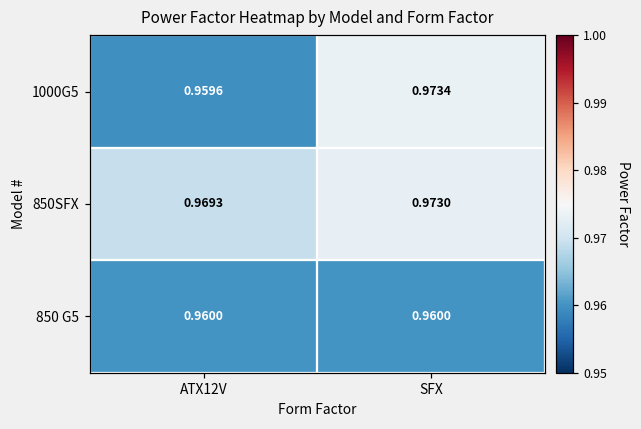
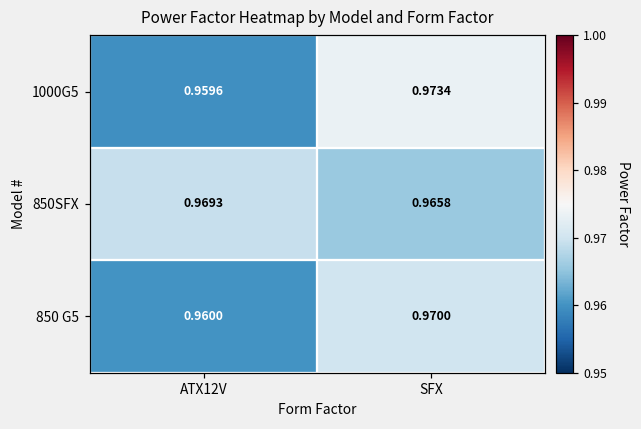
  {
    "1000G5": {
      "ATX12V": 0.9596,
      "SFX": 0.9734
    },
    "850SFX": {
      "ATX12V": 0.9693,
-     "SFX": 0.9730
+     "SFX": 0.9658
    },
    "850 G5": {
      "ATX12V": 0.9600,
-     "SFX": 0.9600
+     "SFX": 0.9700
    }
  }
